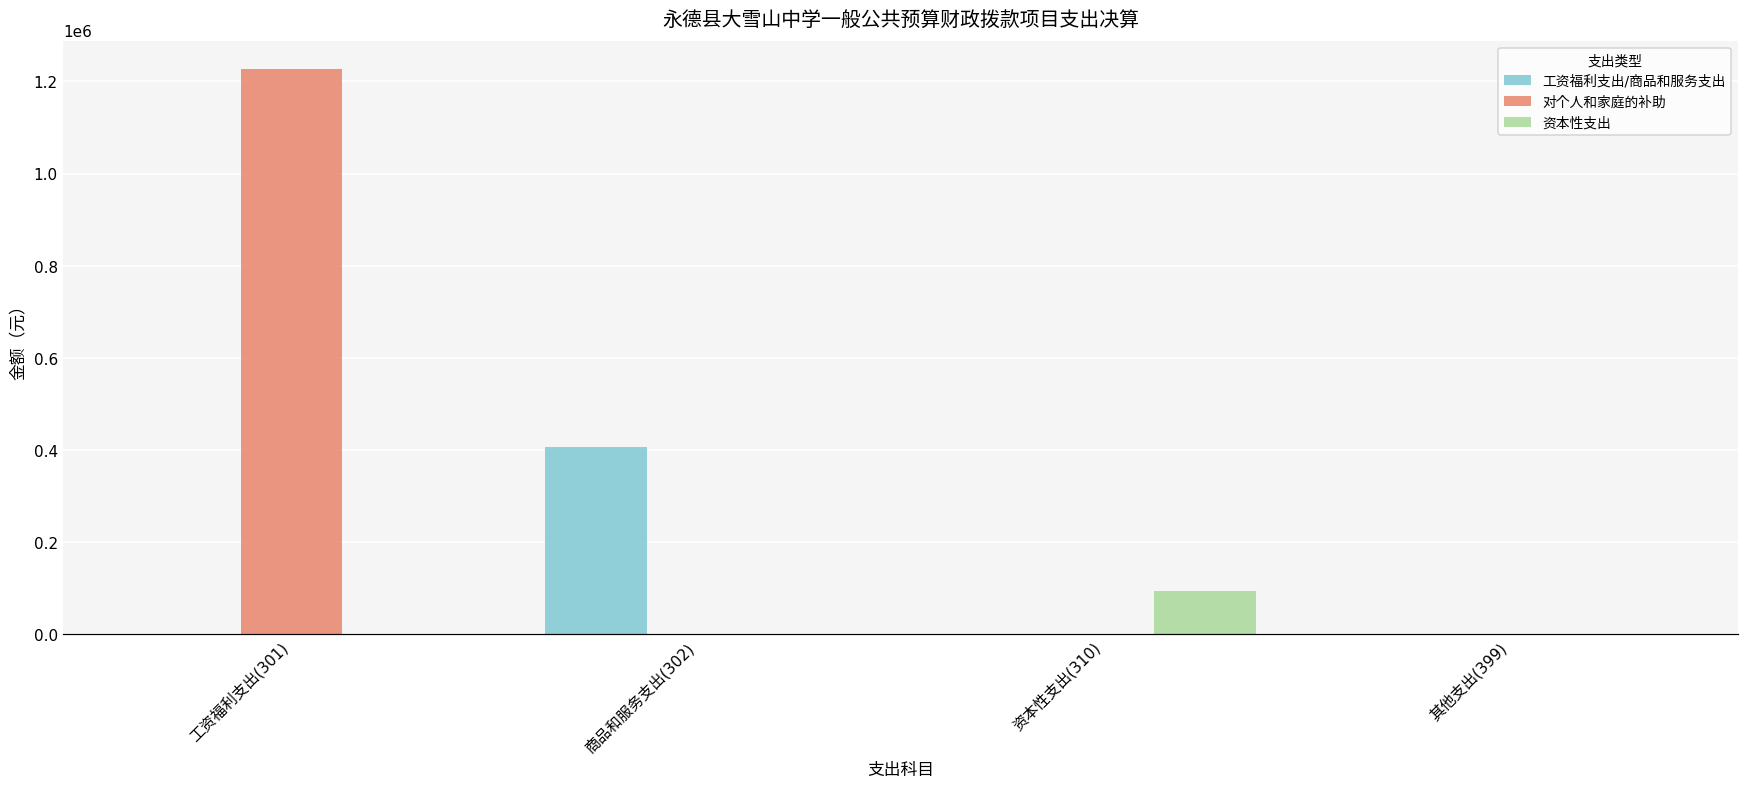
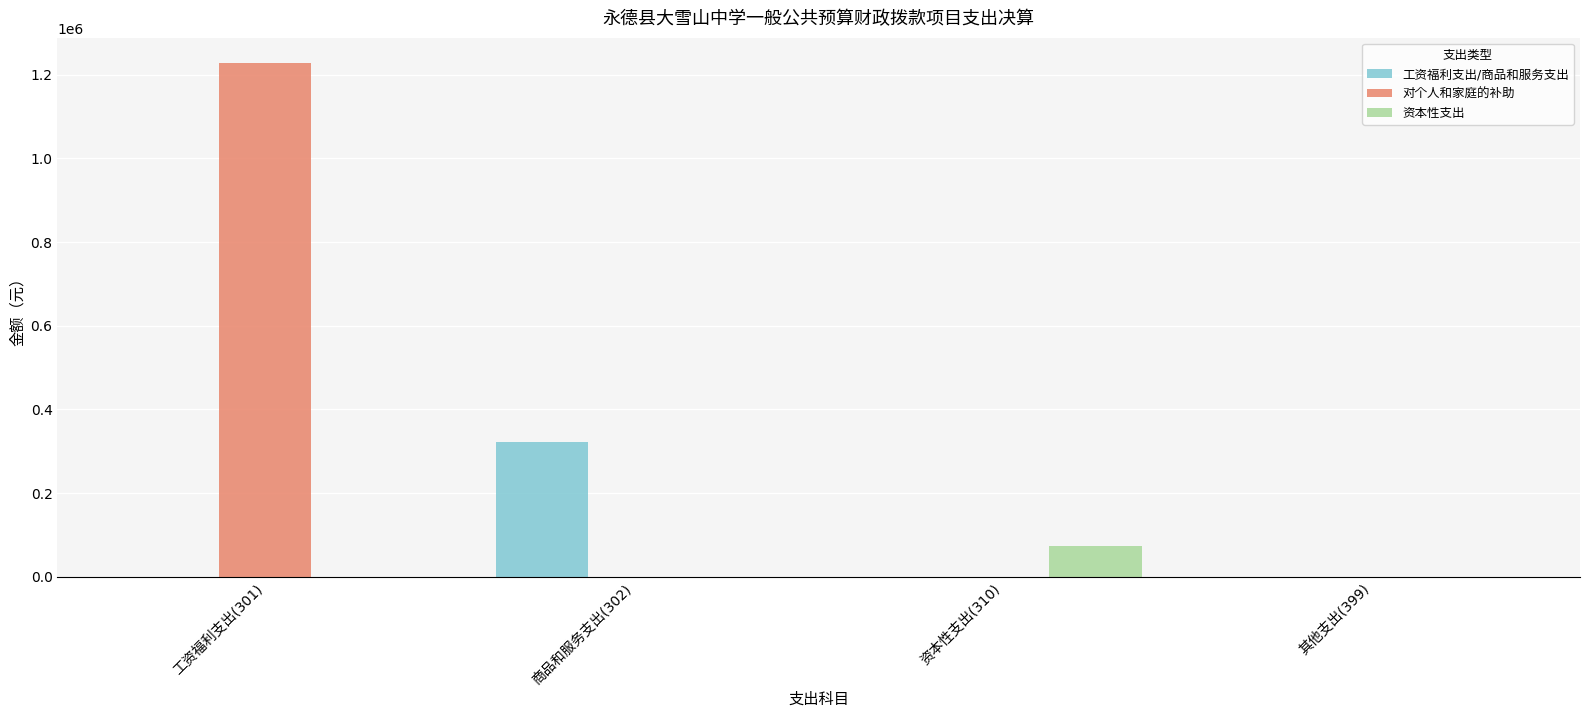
  {
    "工资福利支出/商品和服务支出": {
      "工资福利支出(301)": 0,
-     "商品和服务支出(302)": 400000,
+     "商品和服务支出(302)": 320000,
      "资本性支出(310)": 0,
      "其他支出(399)": 0
    },
    "对个人和家庭的补助": {
      "工资福利支出(301)": 1230000,
      "商品和服务支出(302)": 0,
      "资本性支出(310)": 0,
      "其他支出(399)": 0
    },
    "资本性支出": {
      "工资福利支出(301)": 0,
      "商品和服务支出(302)": 0,
-     "资本性支出(310)": 90000,
+     "资本性支出(310)": 70000,
      "其他支出(399)": 0
    }
  }
